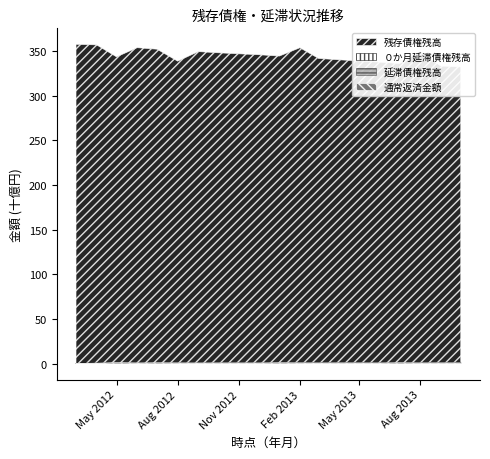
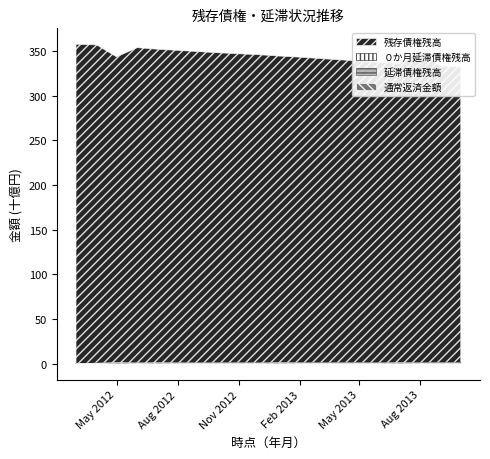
  {
    "残存債権残高": {
      "May 2012": 340,
-     "Aug 2012": 340,
+     "Aug 2012": 350,
      "Nov 2012": 350,
-     "Feb 2013": 350
+     "Feb 2013": 340
    }
  }
